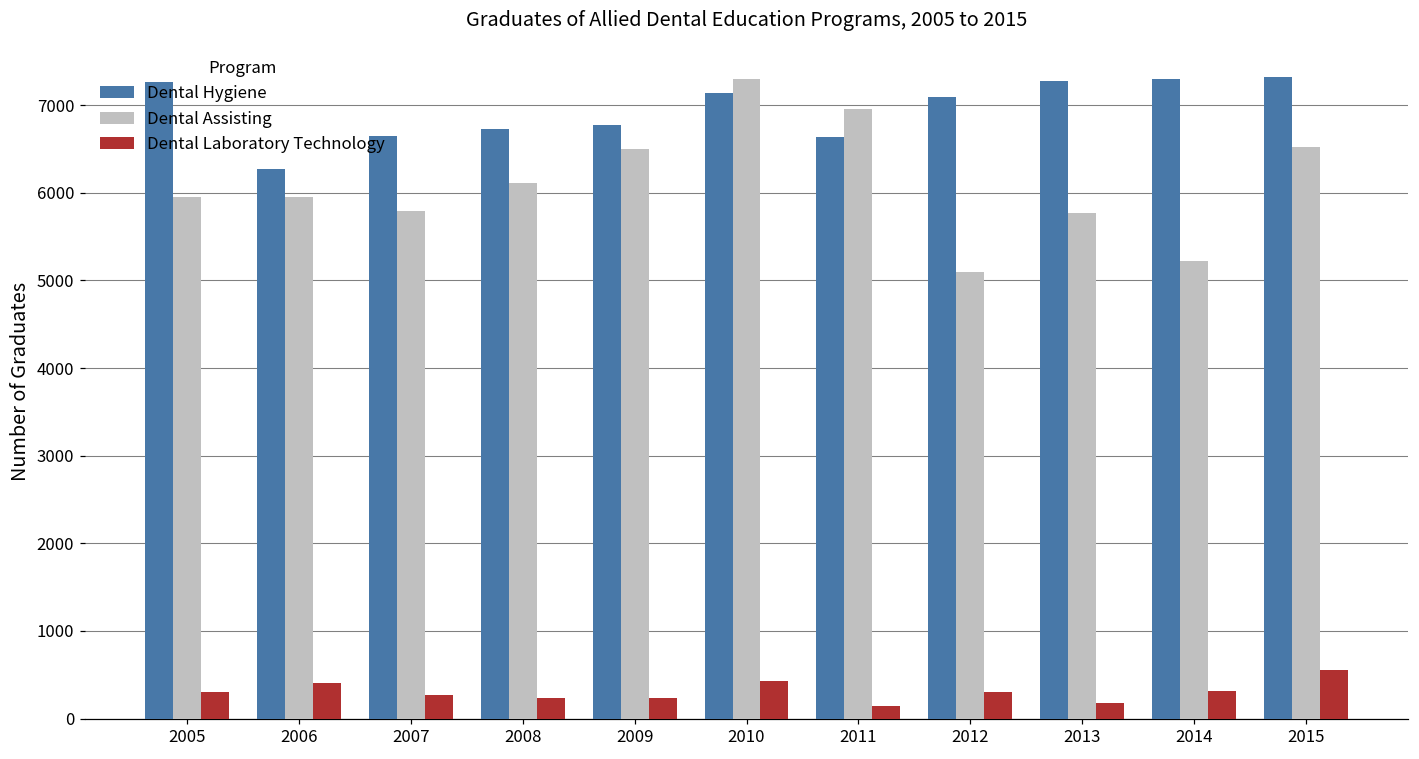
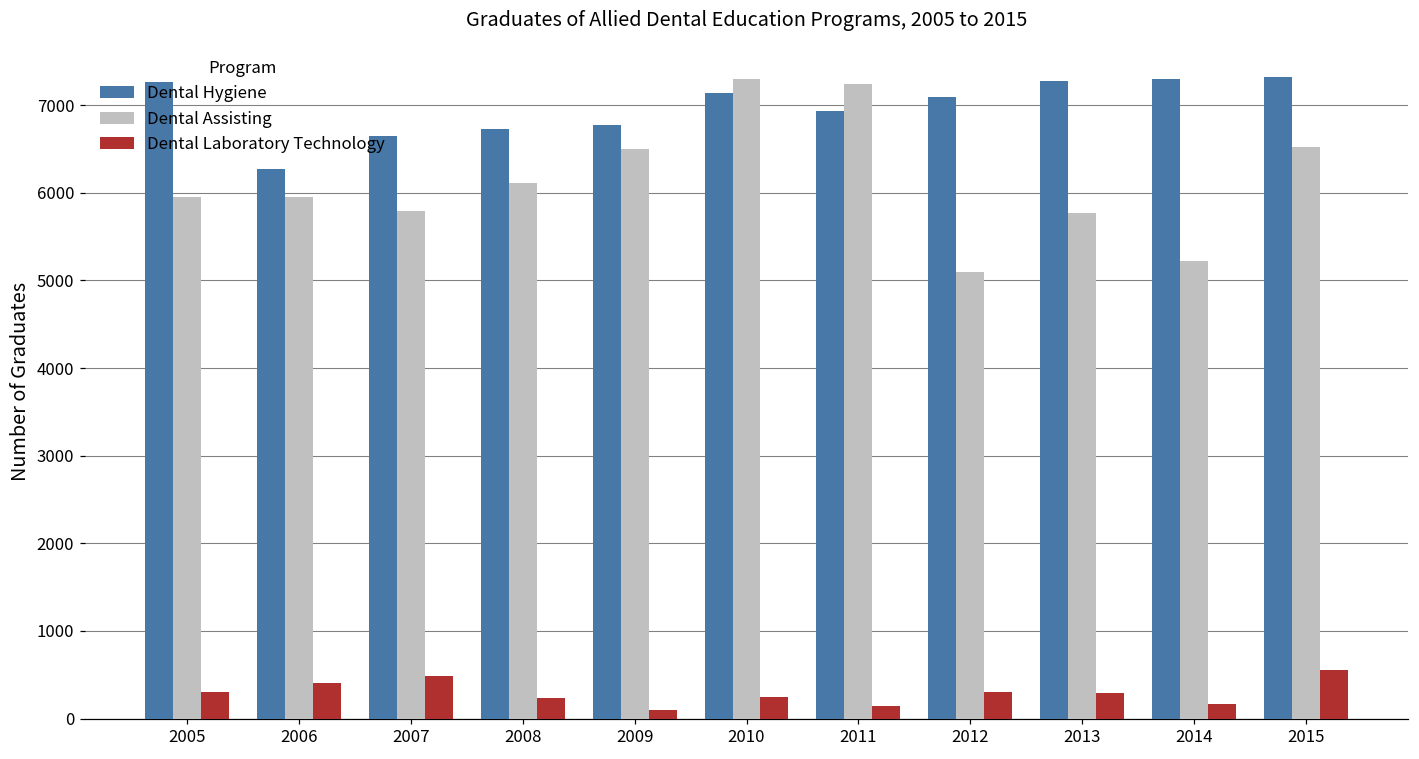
  {
    "Dental Hygiene": {
      "2005": 7300,
      "2006": 6300,
      "2007": 6700,
      "2008": 6700,
      "2009": 6800,
      "2010": 7100,
-     "2011": 6600,
+     "2011": 6900,
      "2012": 7100,
      "2013": 7300,
      "2014": 7300,
      "2015": 7300
    },
    "Dental Assisting": {
      "2005": 6000,
      "2006": 6000,
      "2007": 5800,
      "2008": 6100,
      "2009": 6500,
      "2010": 7300,
-     "2011": 7000,
+     "2011": 7200,
      "2012": 5100,
      "2013": 5800,
      "2014": 5200,
      "2015": 6500
    },
    "Dental Laboratory Technology": {
      "2005": 300,
      "2006": 400,
-     "2007": 300,
+     "2007": 500,
      "2008": 200,
-     "2009": 200,
-     "2010": 400,
+     "2009": 100,
+     "2010": 200,
      "2011": 100,
      "2012": 300,
-     "2013": 200,
-     "2014": 300,
+     "2013": 300,
+     "2014": 200,
      "2015": 600
    }
  }
